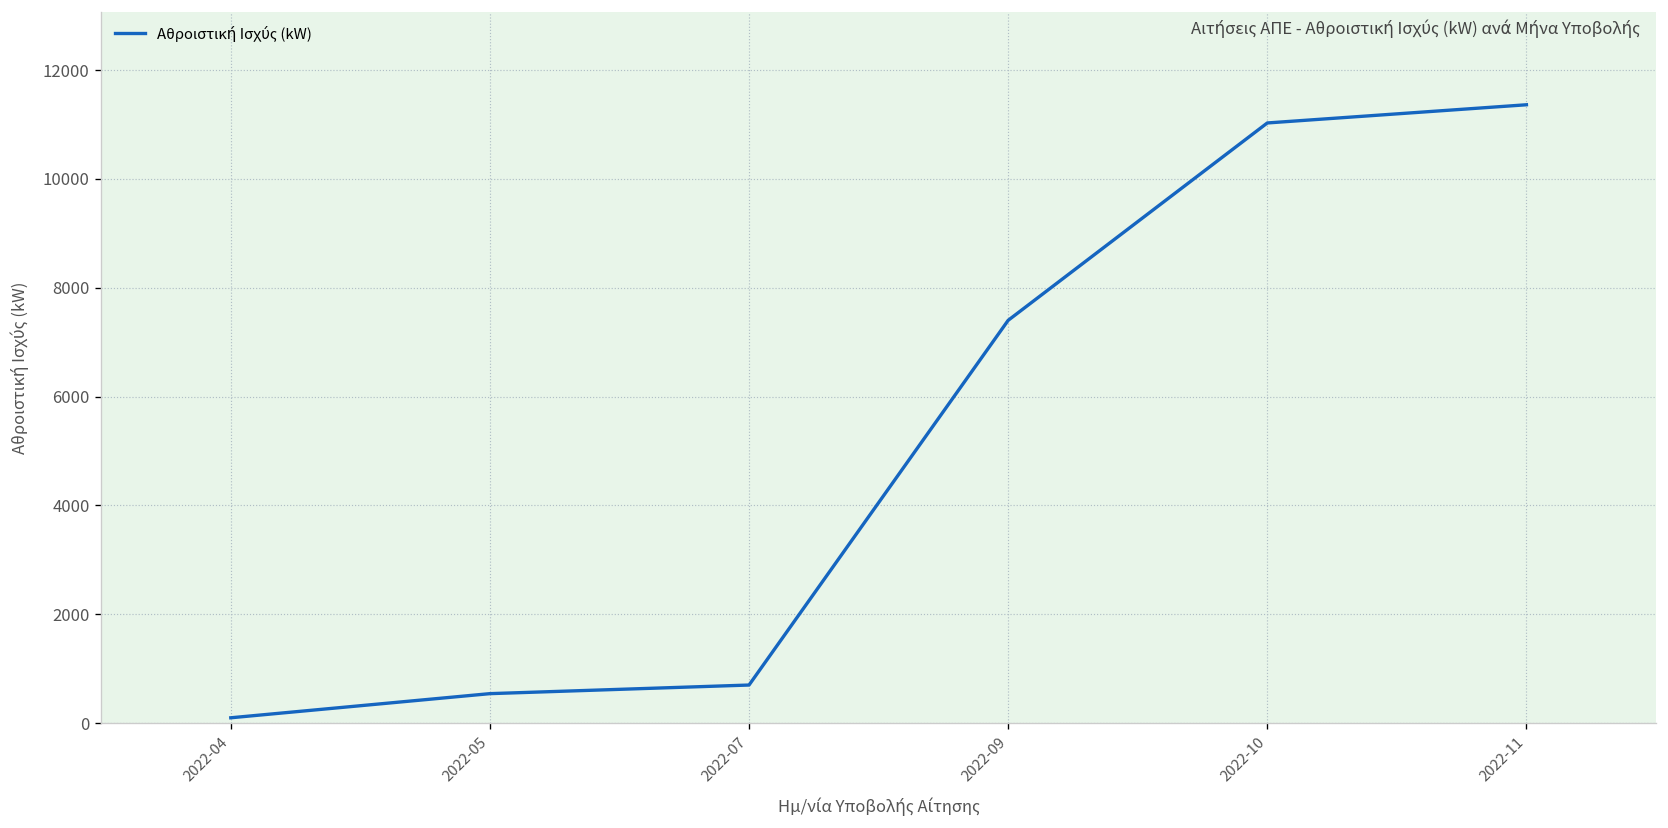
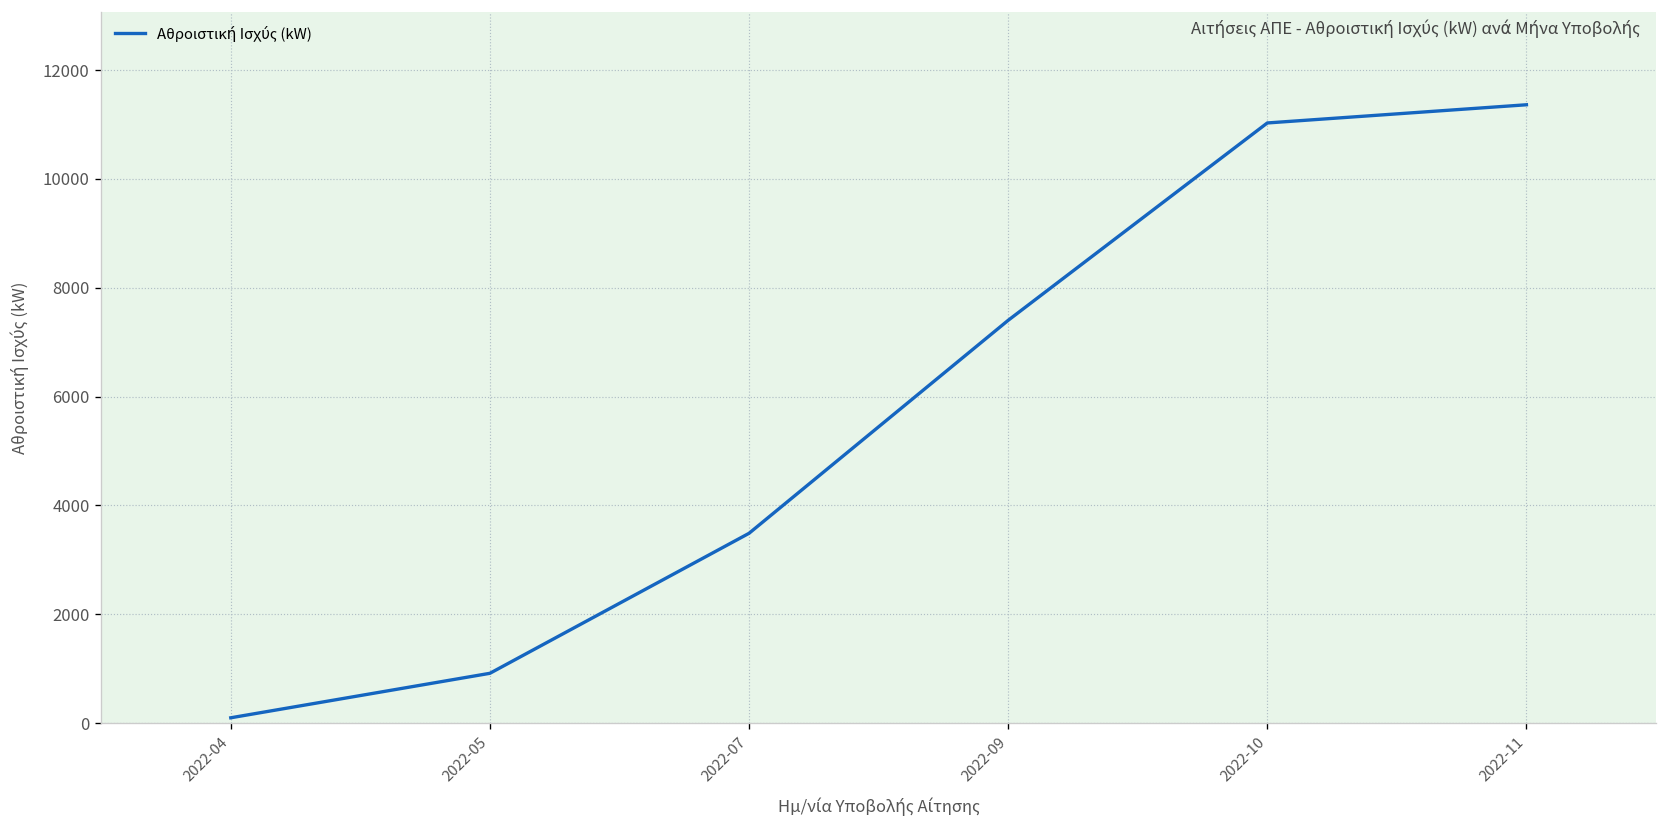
  {
    "2022-04": 100,
-   "2022-05": 500,
-   "2022-07": 700,
+   "2022-05": 900,
+   "2022-07": 3500,
    "2022-09": 7400,
    "2022-10": 11000,
    "2022-11": 11400
  }
